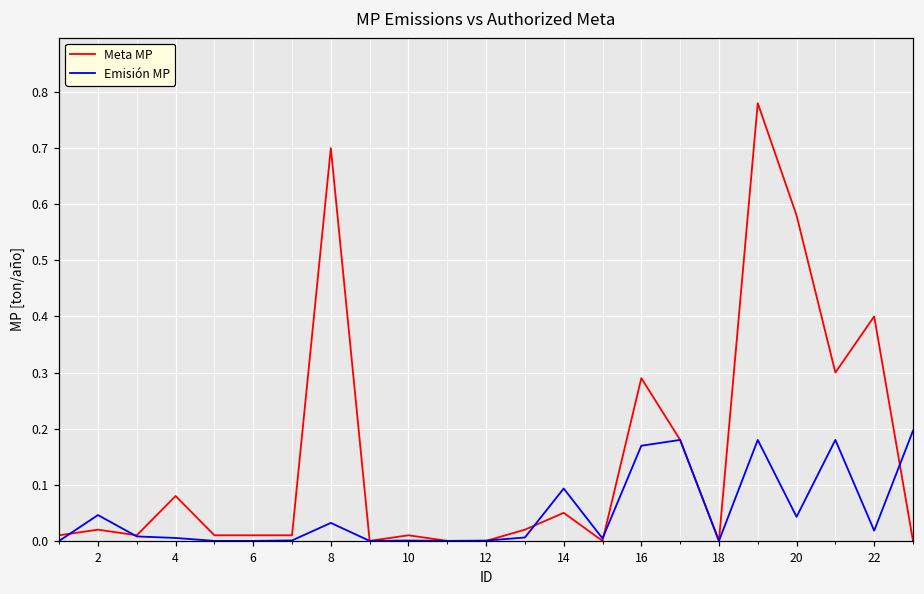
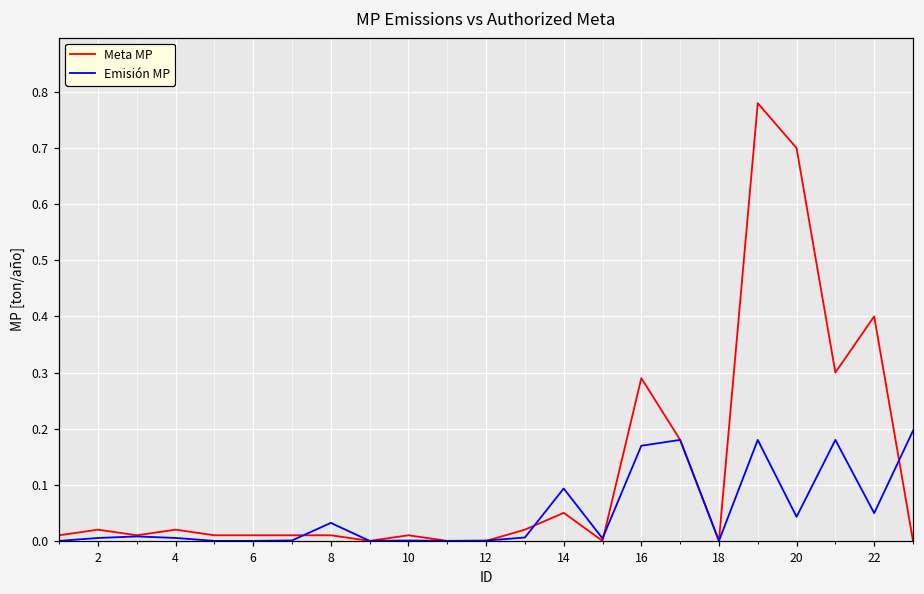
  {
    "Meta MP": {
      "2": 0.02,
-     "4": 0.08,
+     "4": 0.02,
      "6": 0.01,
-     "8": 0.70,
+     "8": 0.01,
      "10": 0.01,
      "14": 0.05,
      "16": 0.29,
-     "20": 0.58,
+     "20": 0.70,
      "22": 0.40
    },
    "Emisión MP": {
-     "2": 0.05,
+     "2": 0.01,
      "4": 0.01,
      "6": 0.00,
      "8": 0.03,
      "10": 0.00,
      "14": 0.09,
      "16": 0.17,
      "20": 0.04,
-     "22": 0.02
+     "22": 0.05
    }
  }
